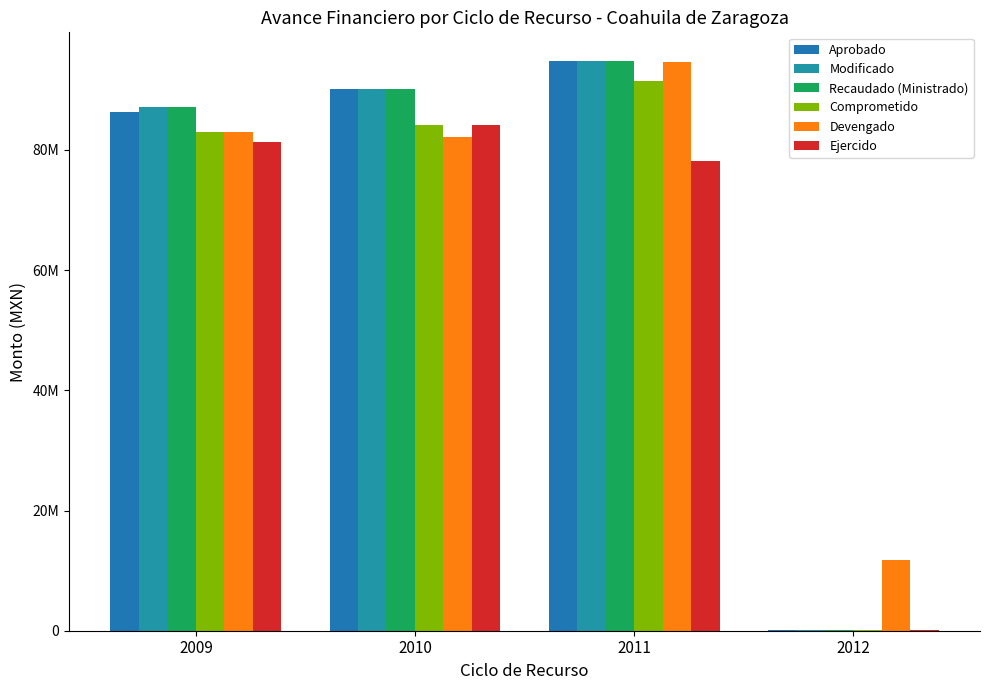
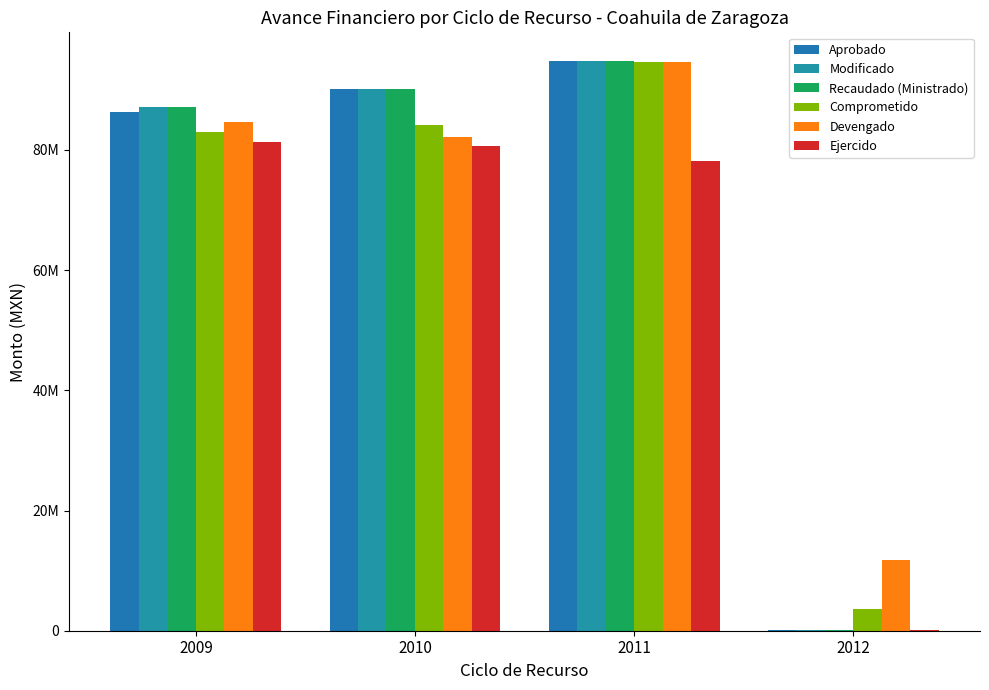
  {
    "Recaudado (Ministrado)": {
      "2009": 87000000,
      "2010": 90000000,
      "2011": 95000000
    },
    "Comprometido": {
      "2009": 83000000,
      "2010": 84000000,
-     "2011": 91000000,
-     "2012": 0
+     "2011": 95000000,
+     "2012": 4000000
    },
    "Devengado": {
-     "2009": 83000000,
+     "2009": 85000000,
      "2010": 82000000,
      "2011": 95000000,
      "2012": 12000000
    },
    "Ejercido": {
      "2009": 81000000,
-     "2010": 84000000,
+     "2010": 81000000,
      "2011": 78000000
    }
  }
